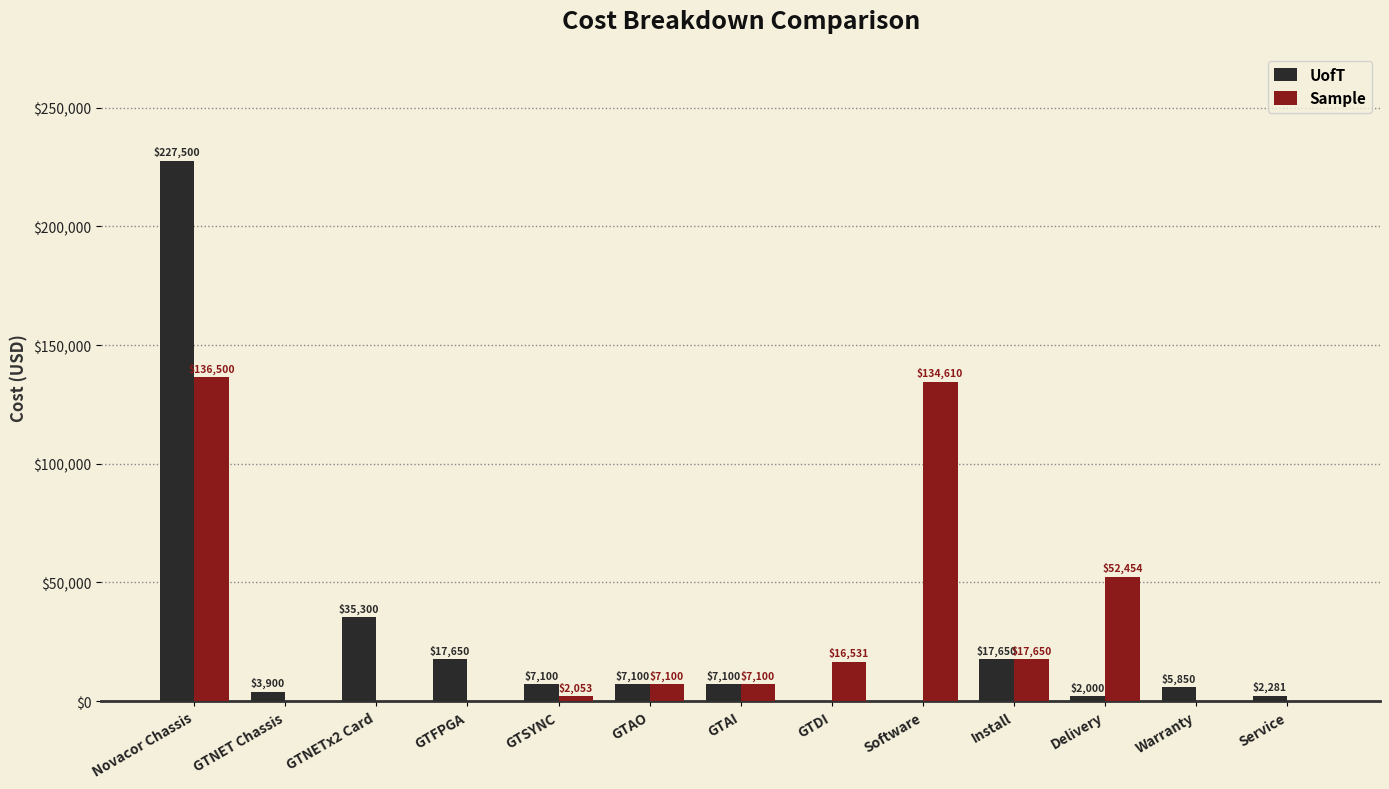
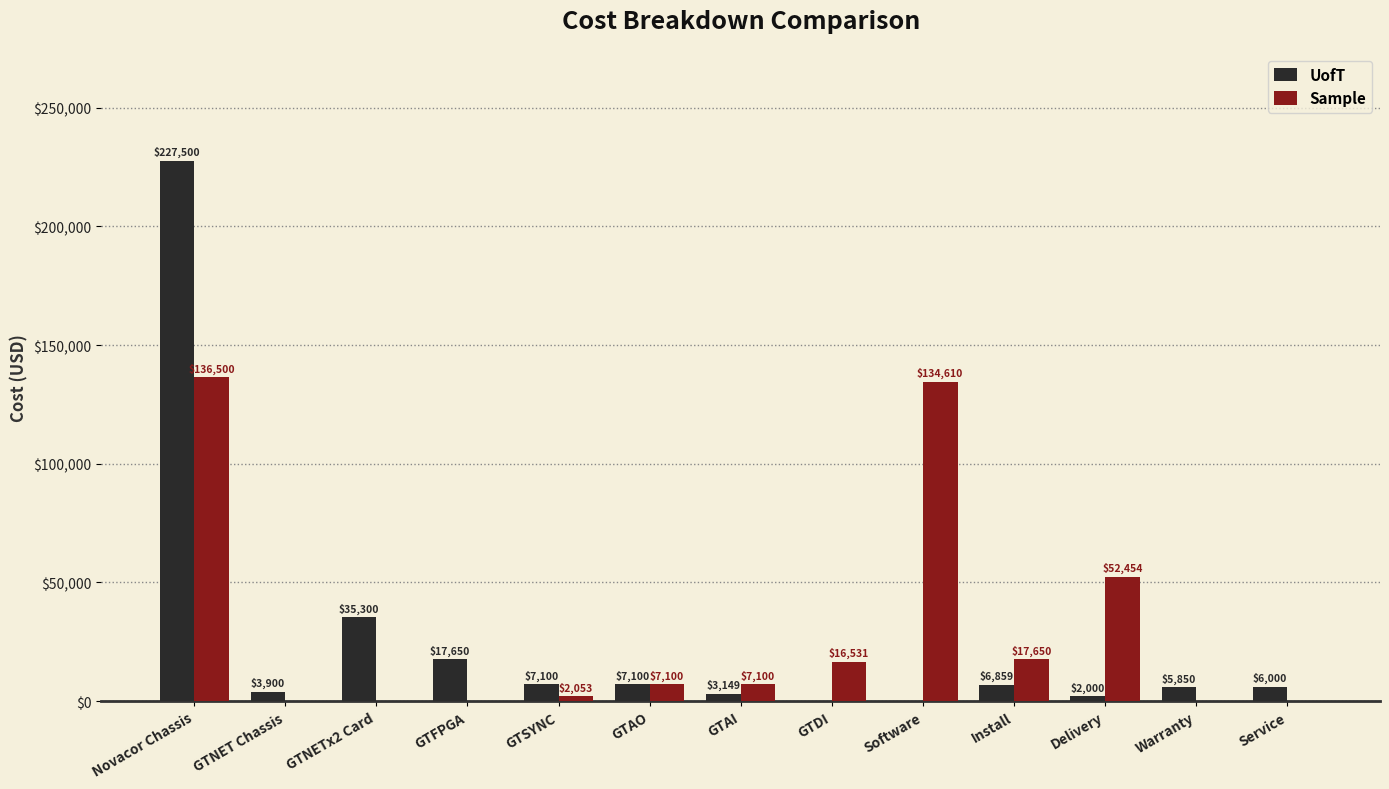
  {
    "UofT": {
      "Novacor Chassis": "$227,500",
      "GTNET Chassis": "$3,900",
      "GTNETx2 Card": "$35,300",
      "GTFPGA": "$17,650",
      "GTSYNC": "$7,100",
      "GTAO": "$7,100",
-     "GTAI": "$7,100",
-     "Install": "$17,650",
+     "GTAI": "$3,149",
+     "Install": "$6,859",
      "Delivery": "$2,000",
      "Warranty": "$5,850",
-     "Service": "$2,281"
+     "Service": "$6,000"
    },
    "Sample": {
      "Novacor Chassis": "$136,500",
      "GTSYNC": "$2,053",
      "GTAO": "$7,100",
      "GTAI": "$7,100",
      "GTDI": "$16,531",
      "Software": "$134,610",
      "Install": "$17,650",
      "Delivery": "$52,454"
    }
  }
